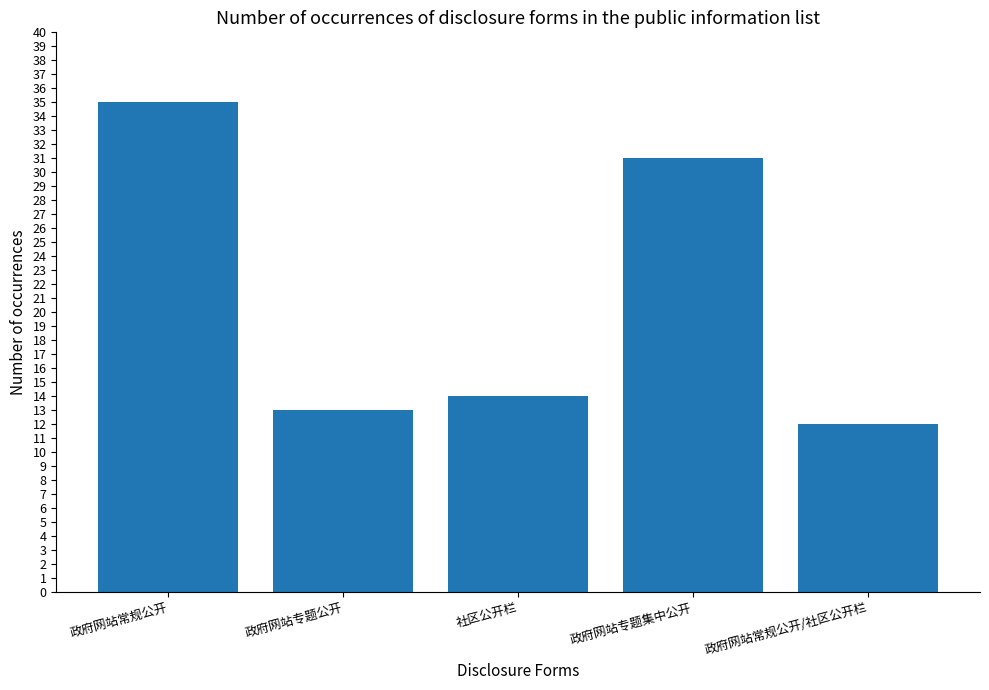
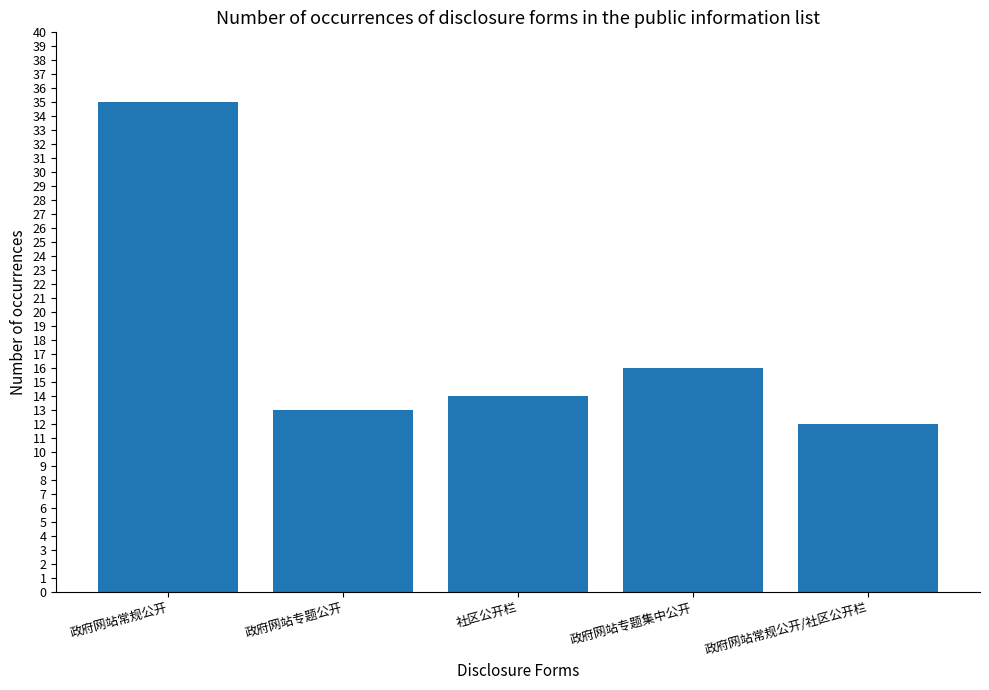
  {
    "政府网站常规公开": 35,
    "政府网站专题公开": 13,
    "社区公开栏": 14,
-   "政府网站专题集中公开": 31,
+   "政府网站专题集中公开": 16,
    "政府网站常规公开/社区公开栏": 12
  }
